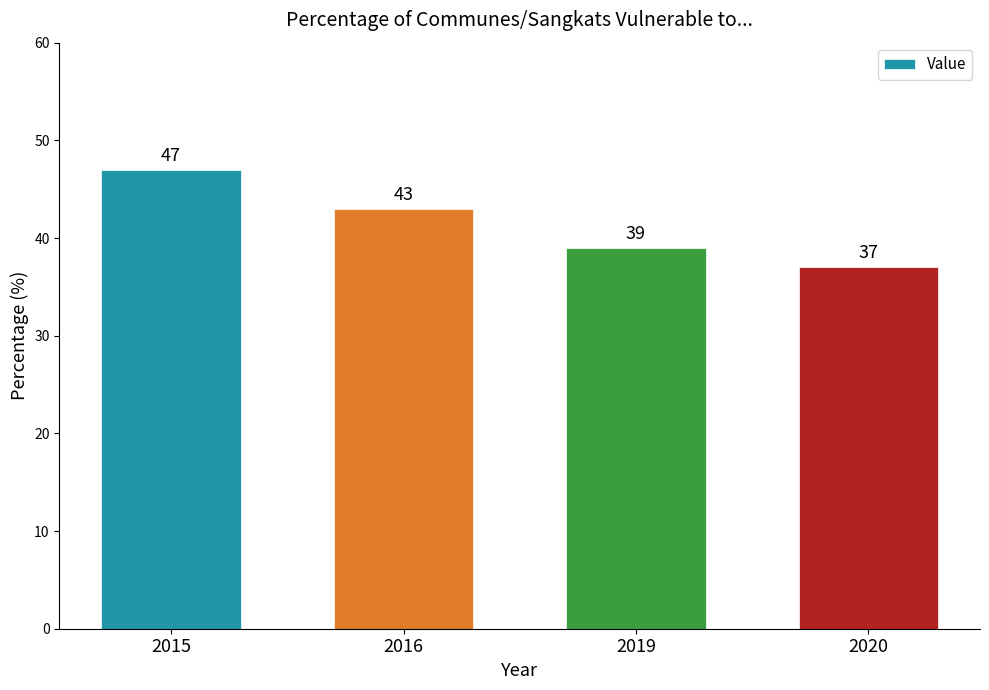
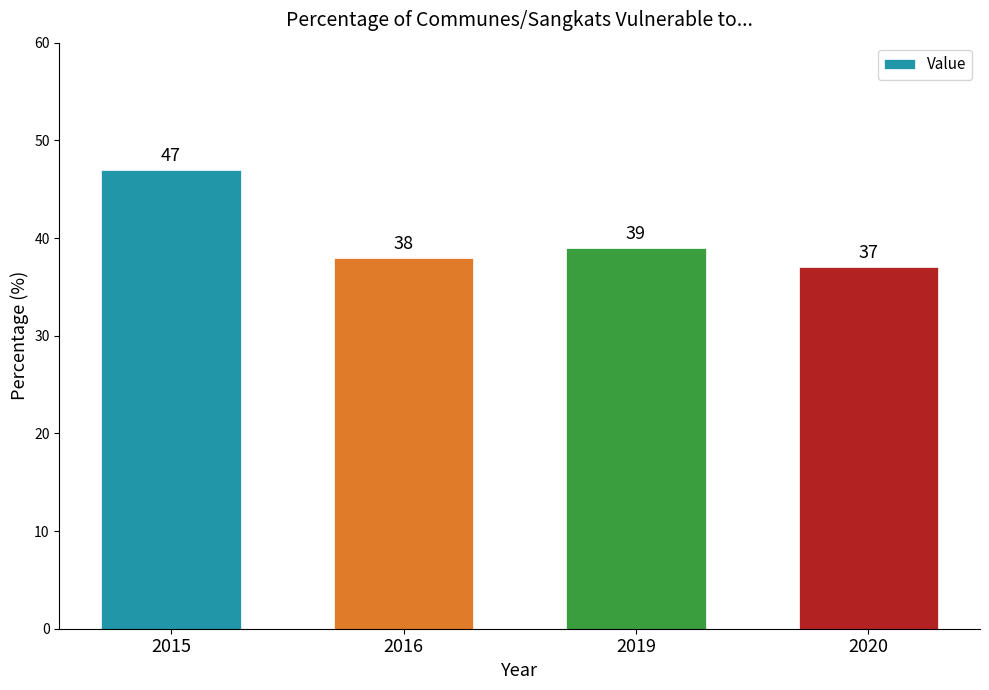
  {
    "2015": 47,
-   "2016": 43,
+   "2016": 38,
    "2019": 39,
    "2020": 37
  }
